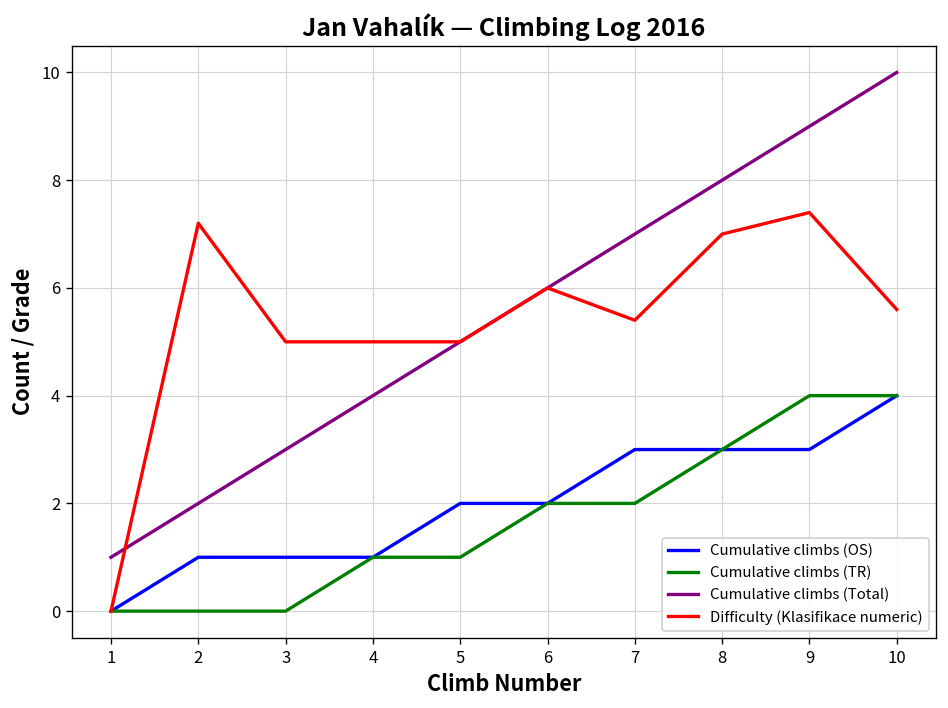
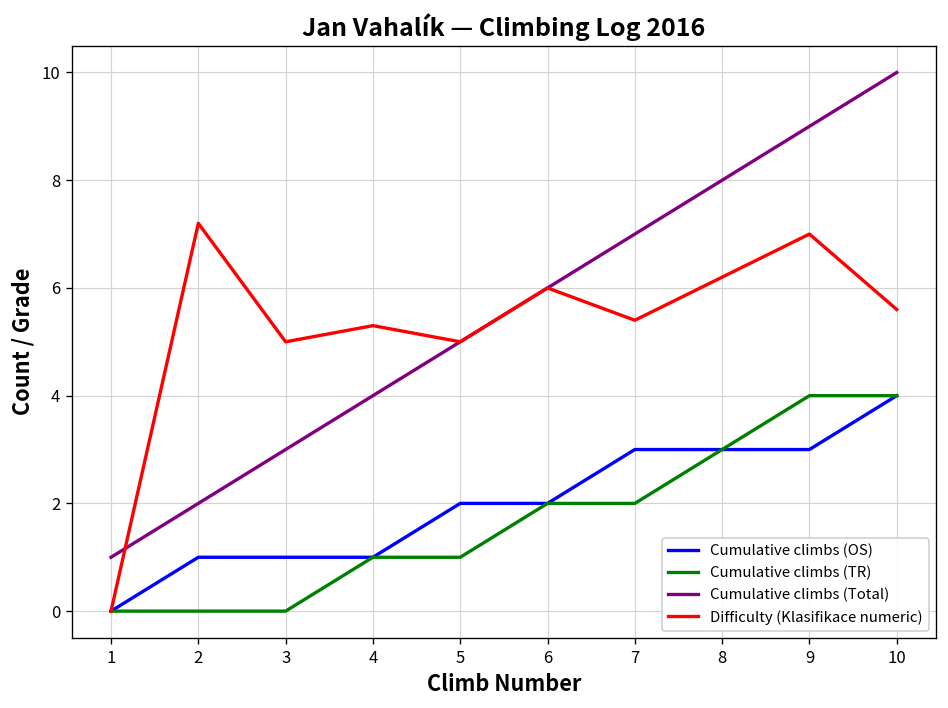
  {
    "Cumulative climbs (OS)": {
      "2": 1.0,
      "3": 1.0,
      "5": 2.0,
      "7": 3.0,
      "9": 3.0
    },
    "Cumulative climbs (TR)": {
      "2": 0.0,
      "3": 0.0,
      "5": 1.0,
      "7": 2.0,
      "9": 4.0
    },
    "Cumulative climbs (Total)": {
      "1": 1.0,
      "2": 2.0,
      "3": 3.0,
      "4": 4.0,
      "7": 7.0,
      "8": 8.0,
      "9": 9.0,
      "10": 10.0
    },
    "Difficulty (Klasifikace numeric)": {
      "2": 7.2,
      "3": 5.0,
-     "4": 5.0,
+     "4": 5.3,
      "7": 5.4,
-     "8": 7.0,
-     "9": 7.4,
+     "8": 6.2,
+     "9": 7.0,
      "10": 5.6
    }
  }
